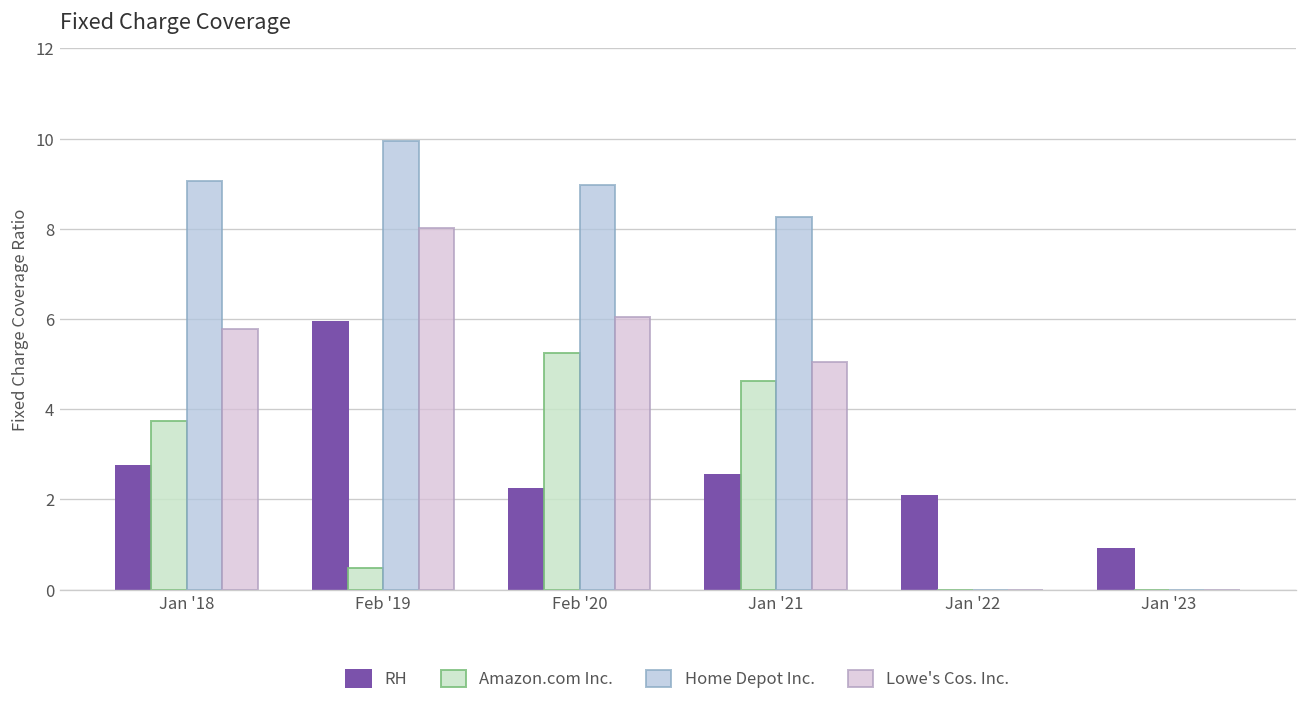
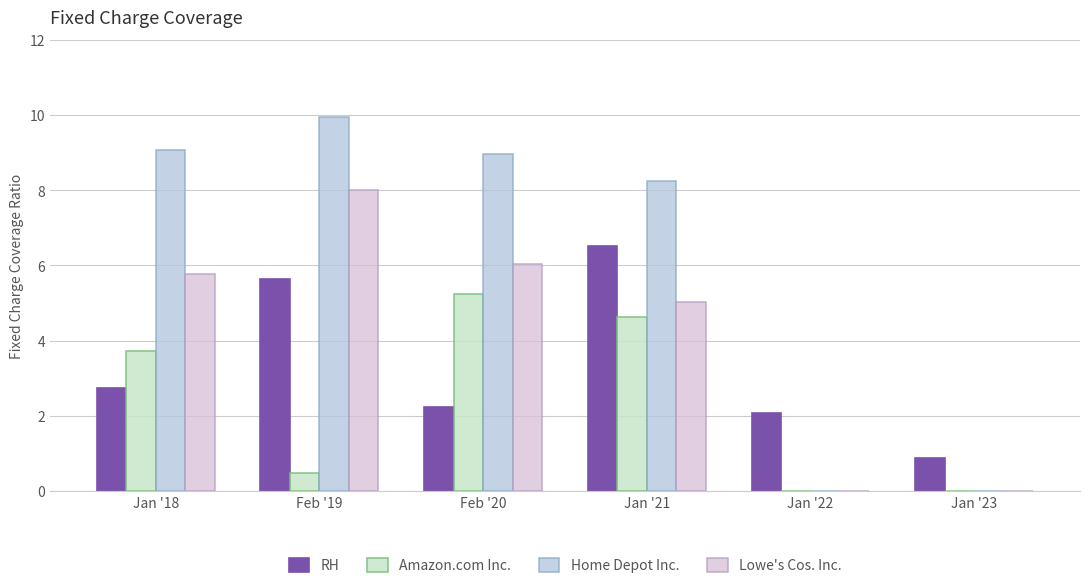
  {
    "RH": {
      "Jan '18": 2.7,
-     "Feb '19": 5.9,
+     "Feb '19": 5.6,
      "Feb '20": 2.2,
-     "Jan '21": 2.5,
+     "Jan '21": 6.5,
      "Jan '22": 2.1,
      "Jan '23": 0.9
    }
  }
